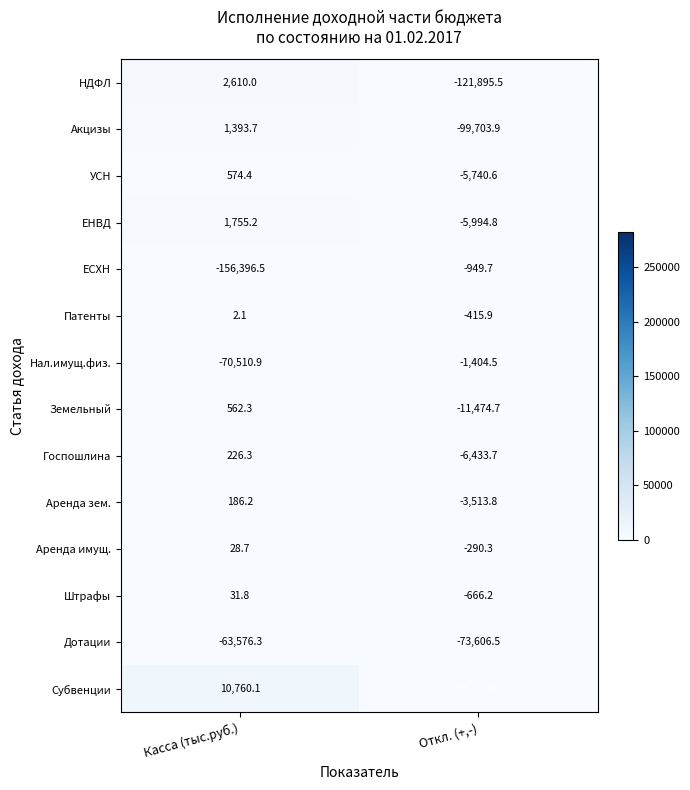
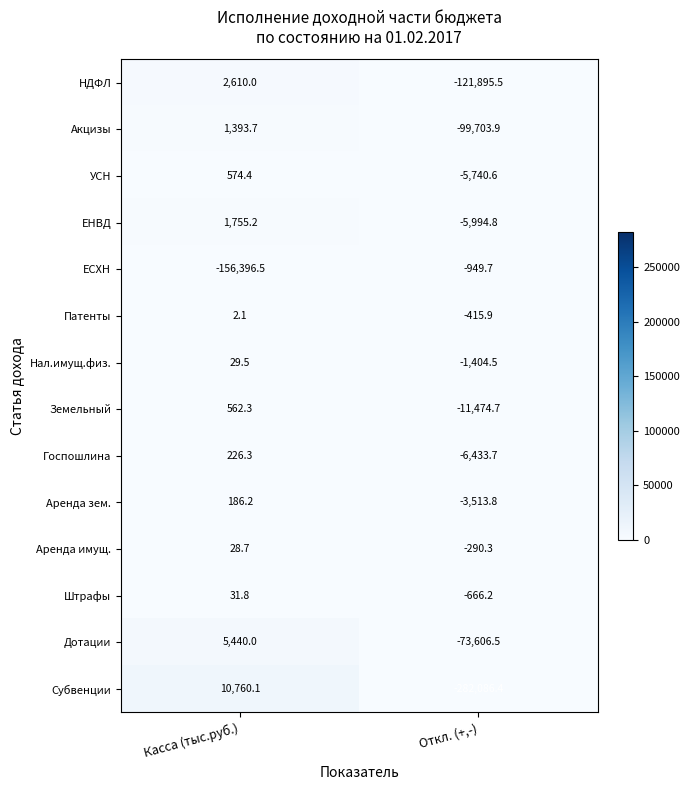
  {
    "НДФЛ": {
      "Касса (тыс.руб.)": "2,610.0",
      "Откл. (+,-)": "-121,895.5"
    },
    "Акцизы": {
      "Касса (тыс.руб.)": "1,393.7",
      "Откл. (+,-)": "-99,703.9"
    },
    "УСН": {
      "Касса (тыс.руб.)": "574.4",
      "Откл. (+,-)": "-5,740.6"
    },
    "ЕНВД": {
      "Касса (тыс.руб.)": "1,755.2",
      "Откл. (+,-)": "-5,994.8"
    },
    "ЕСХН": {
      "Касса (тыс.руб.)": "-156,396.5",
      "Откл. (+,-)": "-949.7"
    },
    "Патенты": {
      "Касса (тыс.руб.)": "2.1",
      "Откл. (+,-)": "-415.9"
    },
    "Нал.имущ.физ.": {
-     "Касса (тыс.руб.)": "-70,510.9",
+     "Касса (тыс.руб.)": "29.5",
      "Откл. (+,-)": "-1,404.5"
    },
    "Земельный": {
      "Касса (тыс.руб.)": "562.3",
      "Откл. (+,-)": "-11,474.7"
    },
    "Госпошлина": {
      "Касса (тыс.руб.)": "226.3",
      "Откл. (+,-)": "-6,433.7"
    },
    "Аренда зем.": {
      "Касса (тыс.руб.)": "186.2",
      "Откл. (+,-)": "-3,513.8"
    },
    "Аренда имущ.": {
      "Касса (тыс.руб.)": "28.7",
      "Откл. (+,-)": "-290.3"
    },
    "Штрафы": {
      "Касса (тыс.руб.)": "31.8",
      "Откл. (+,-)": "-666.2"
    },
    "Дотации": {
-     "Касса (тыс.руб.)": "-63,576.3",
+     "Касса (тыс.руб.)": "5,440.0",
      "Откл. (+,-)": "-73,606.5"
    },
    "Субвенции": {
      "Касса (тыс.руб.)": "10,760.1"
    }
  }
